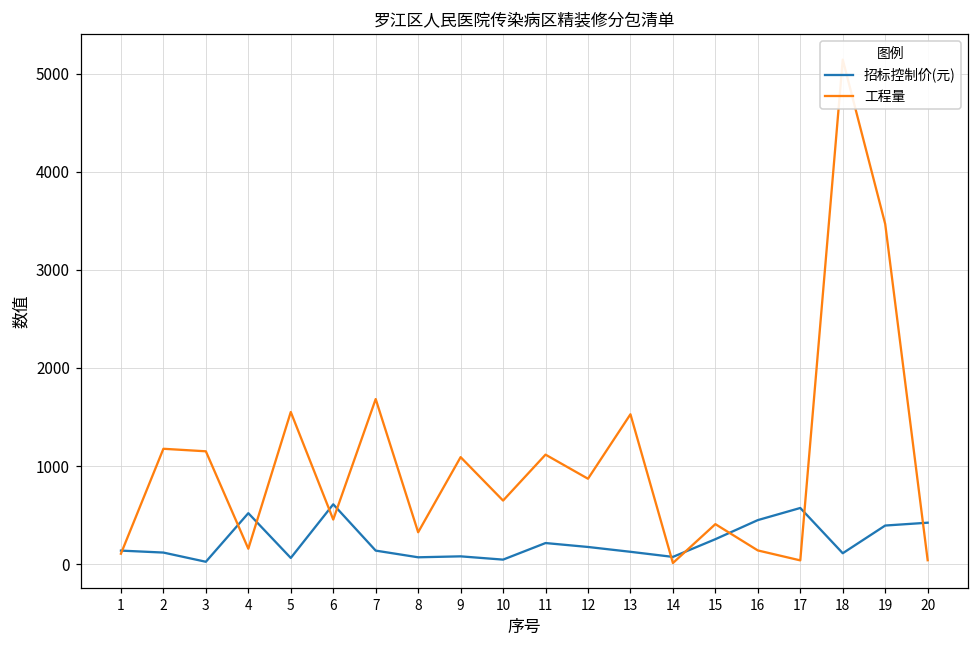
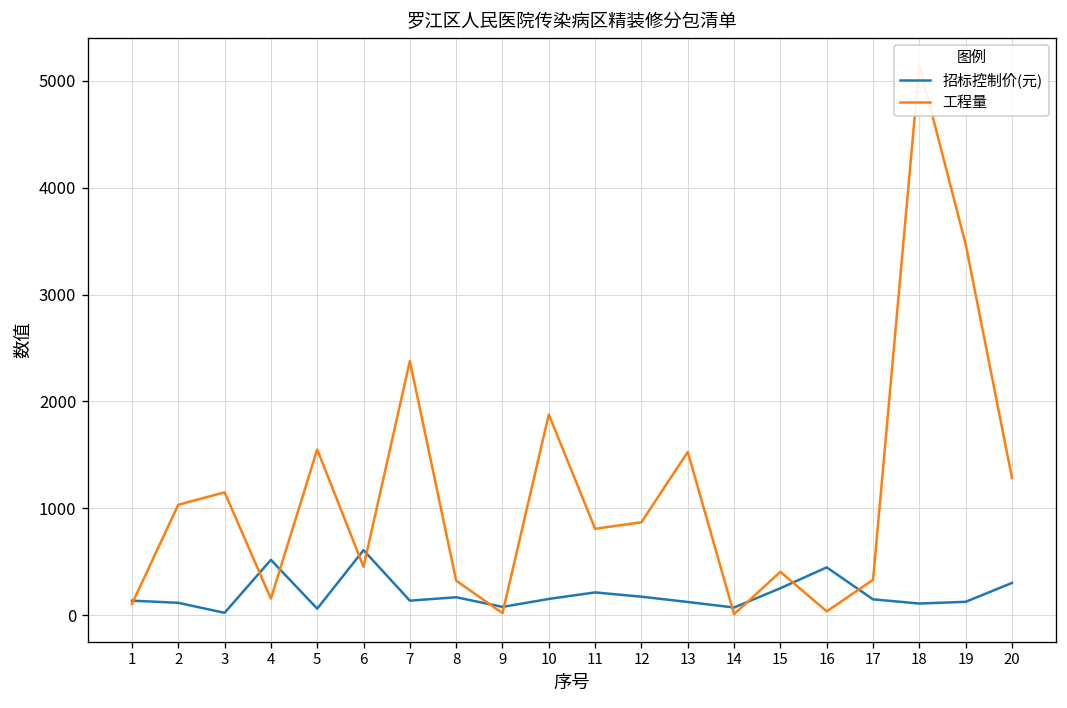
  {
    "招标控制价(元)": {
      "1": 100,
      "2": 100,
      "3": 0,
      "4": 500,
      "5": 100,
      "6": 600,
      "7": 100,
-     "8": 100,
+     "8": 200,
      "9": 100,
-     "10": 0,
+     "10": 200,
      "11": 200,
      "12": 200,
      "13": 100,
      "14": 100,
      "15": 300,
      "16": 400,
-     "17": 600,
+     "17": 100,
      "18": 100,
-     "19": 400,
-     "20": 400
+     "19": 100,
+     "20": 300
    },
    "工程量": {
      "1": 100,
-     "2": 1200,
+     "2": 1000,
      "3": 1200,
      "4": 200,
      "5": 1600,
      "6": 500,
-     "7": 1700,
+     "7": 2400,
      "8": 300,
-     "9": 1100,
-     "10": 600,
-     "11": 1100,
+     "9": 0,
+     "10": 1900,
+     "11": 800,
      "12": 900,
      "13": 1500,
      "14": 0,
      "15": 400,
-     "16": 100,
-     "17": 0,
+     "16": 0,
+     "17": 300,
      "19": 3500,
-     "20": 0
+     "20": 1300
    }
  }
